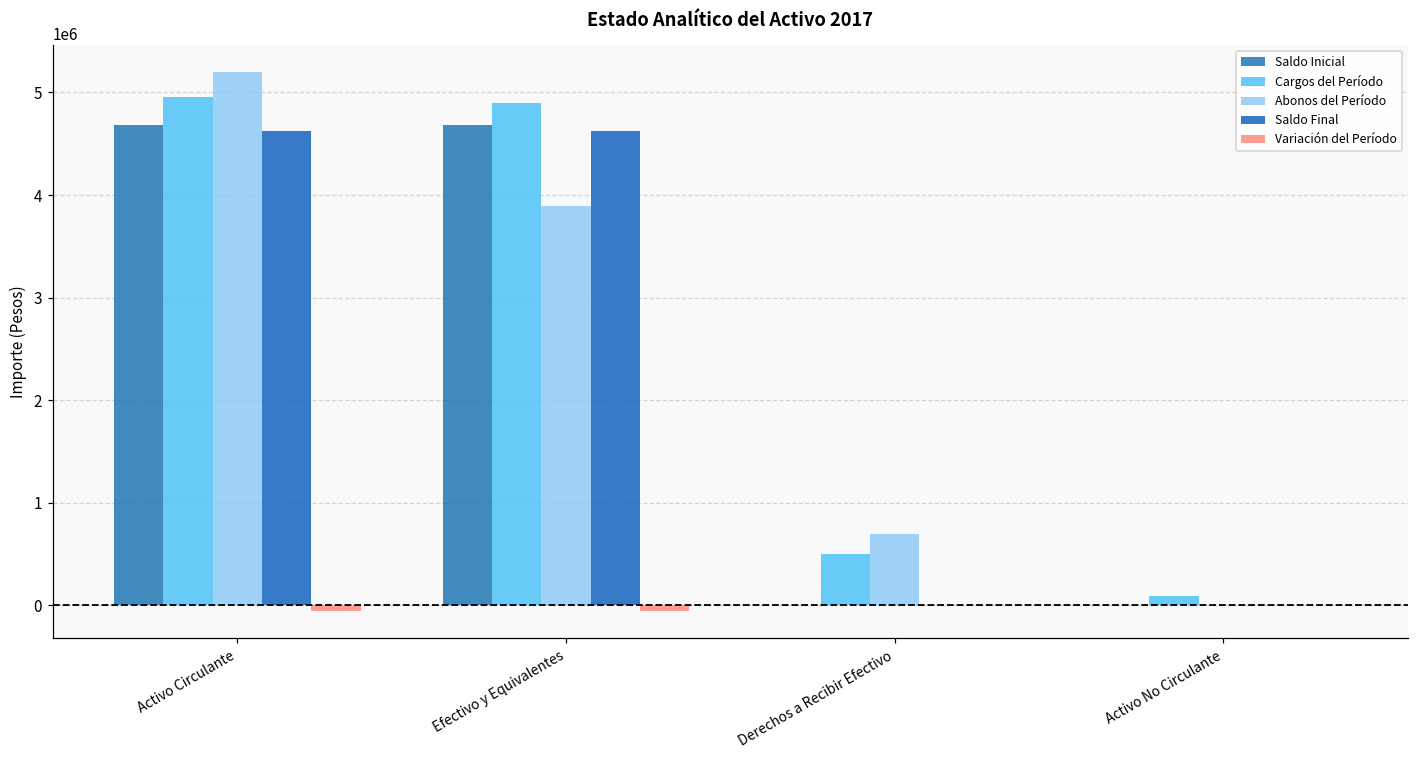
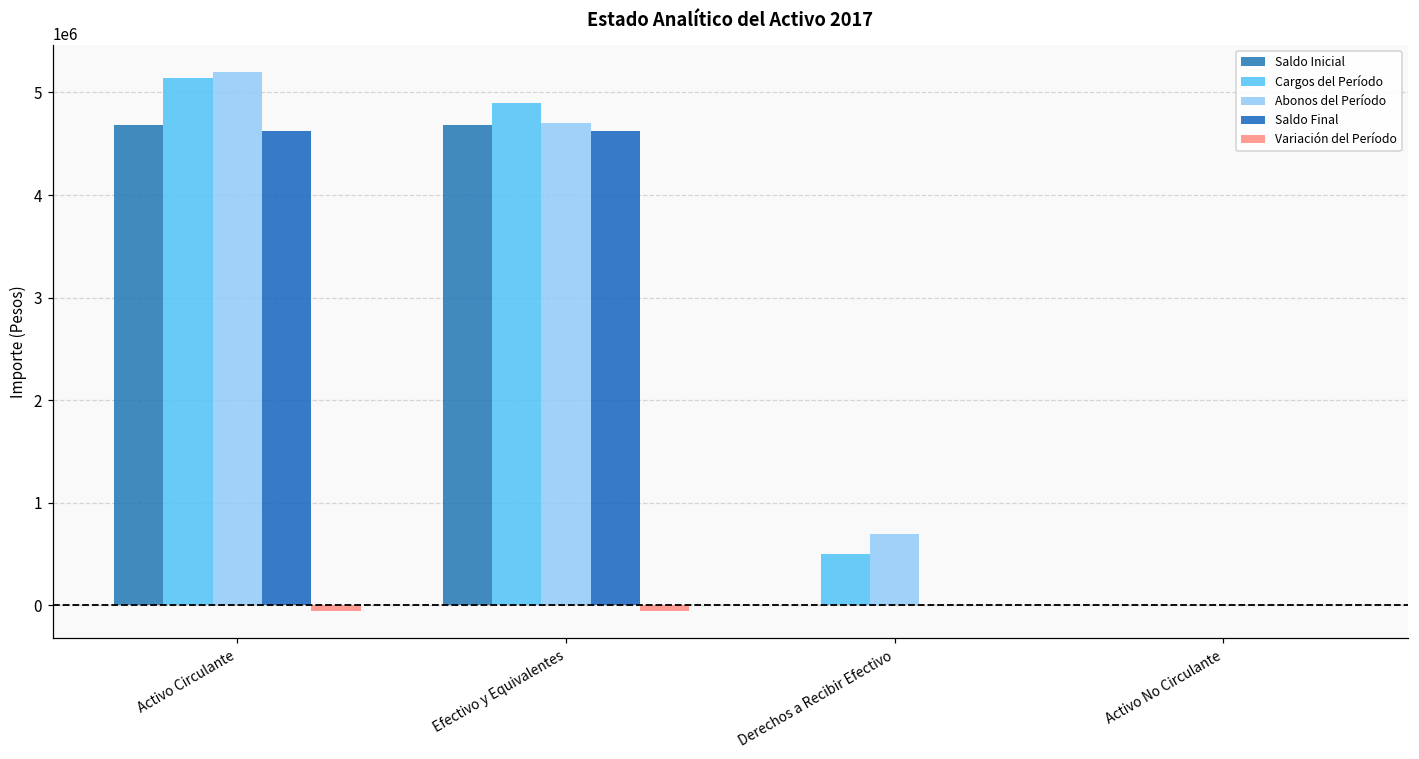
  {
    "Cargos del Período": {
-     "Activo Circulante": 5000000,
+     "Activo Circulante": 5100000,
      "Efectivo y Equivalentes": 4900000,
      "Derechos a Recibir Efectivo": 500000,
-     "Activo No Circulante": 100000
+     "Activo No Circulante": 0
    },
    "Abonos del Período": {
      "Activo Circulante": 5200000,
-     "Efectivo y Equivalentes": 3900000,
+     "Efectivo y Equivalentes": 4700000,
      "Derechos a Recibir Efectivo": 700000,
      "Activo No Circulante": 0
    },
    "Variación del Período": {
      "Activo Circulante": -100000,
      "Efectivo y Equivalentes": -100000,
      "Derechos a Recibir Efectivo": 0,
      "Activo No Circulante": 0
    }
  }
